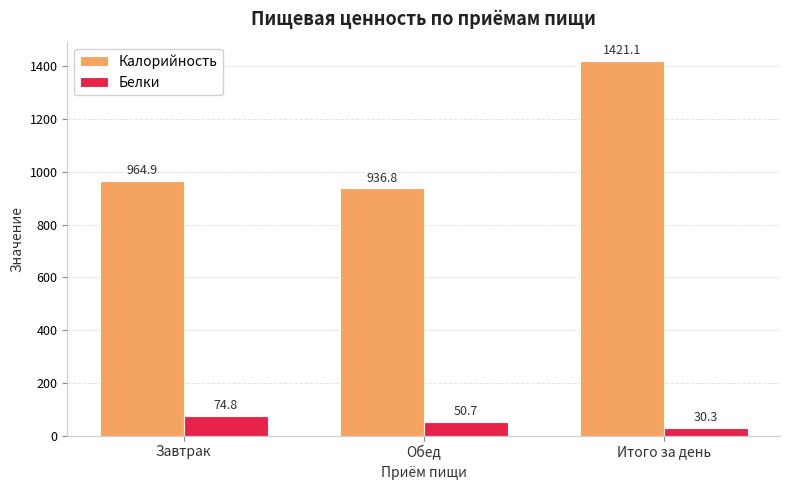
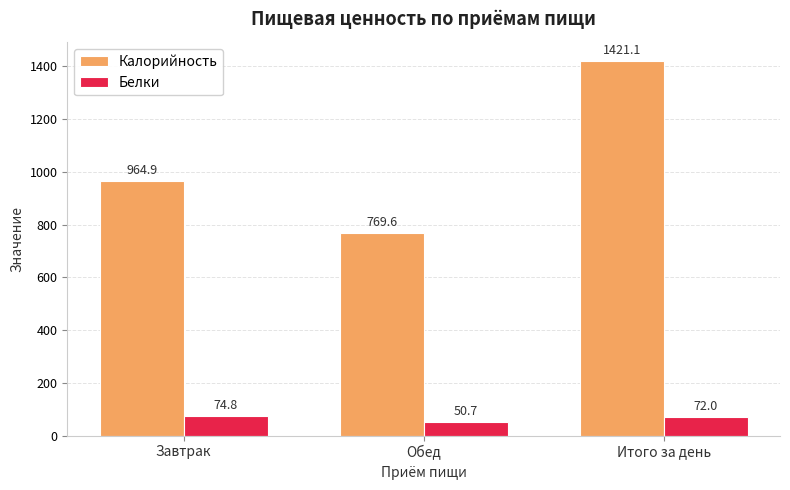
  {
    "Калорийность": {
      "Завтрак": 964.9,
-     "Обед": 936.8,
+     "Обед": 769.6,
      "Итого за день": 1421.1
    },
    "Белки": {
      "Завтрак": 74.8,
      "Обед": 50.7,
-     "Итого за день": 30.3
+     "Итого за день": 72.0
    }
  }
